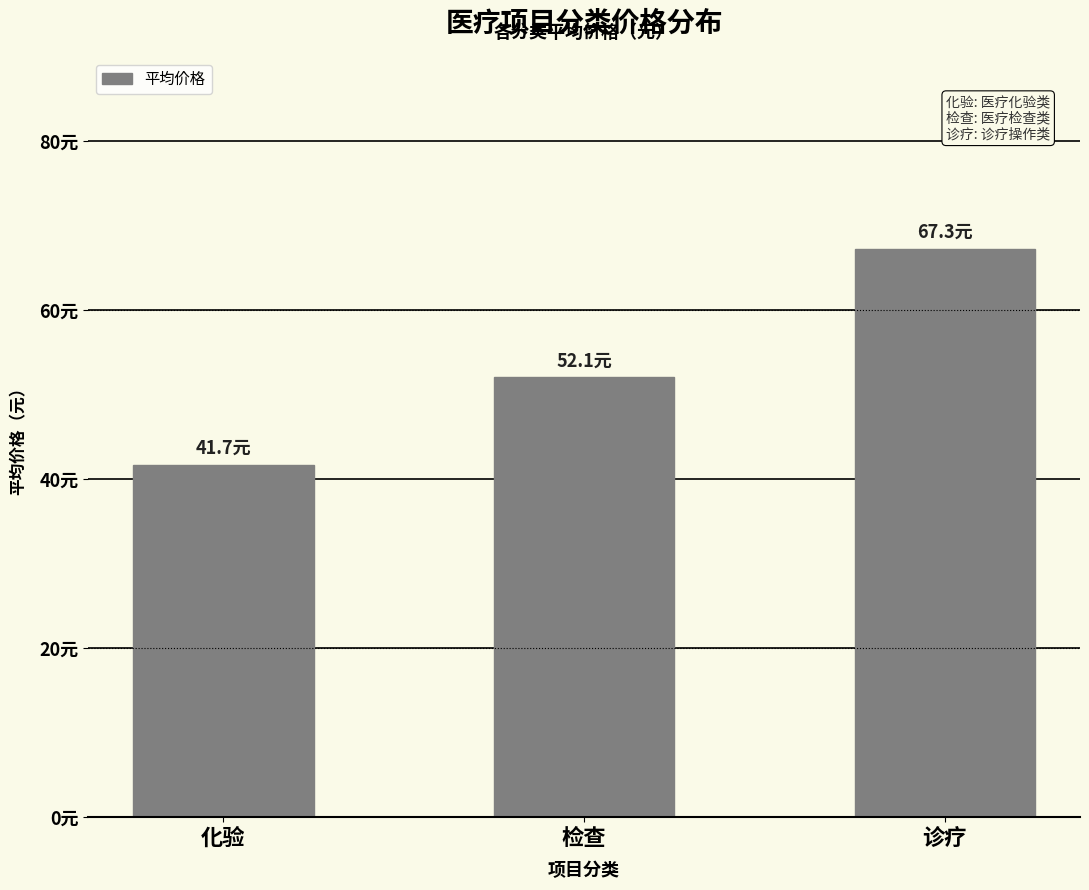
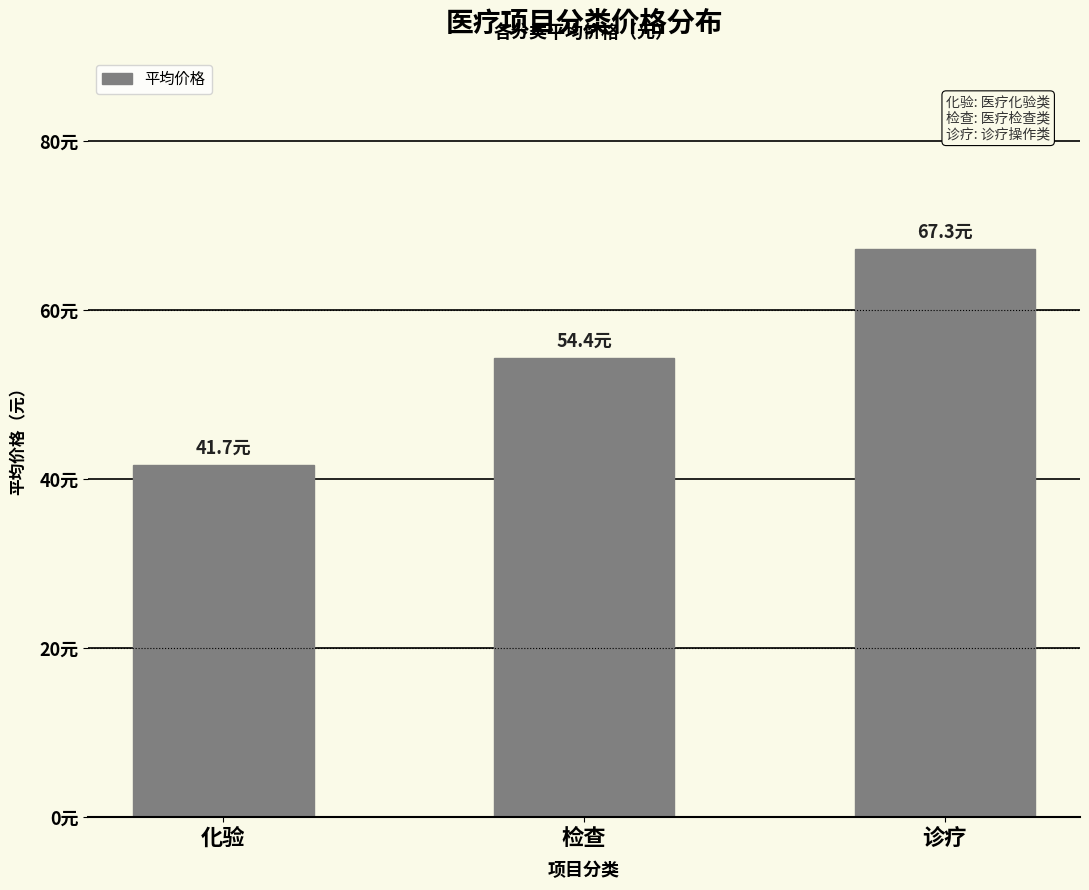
  {
    "化验": "41.7元",
-   "检查": "52.1元",
+   "检查": "54.4元",
    "诊疗": "67.3元"
  }
